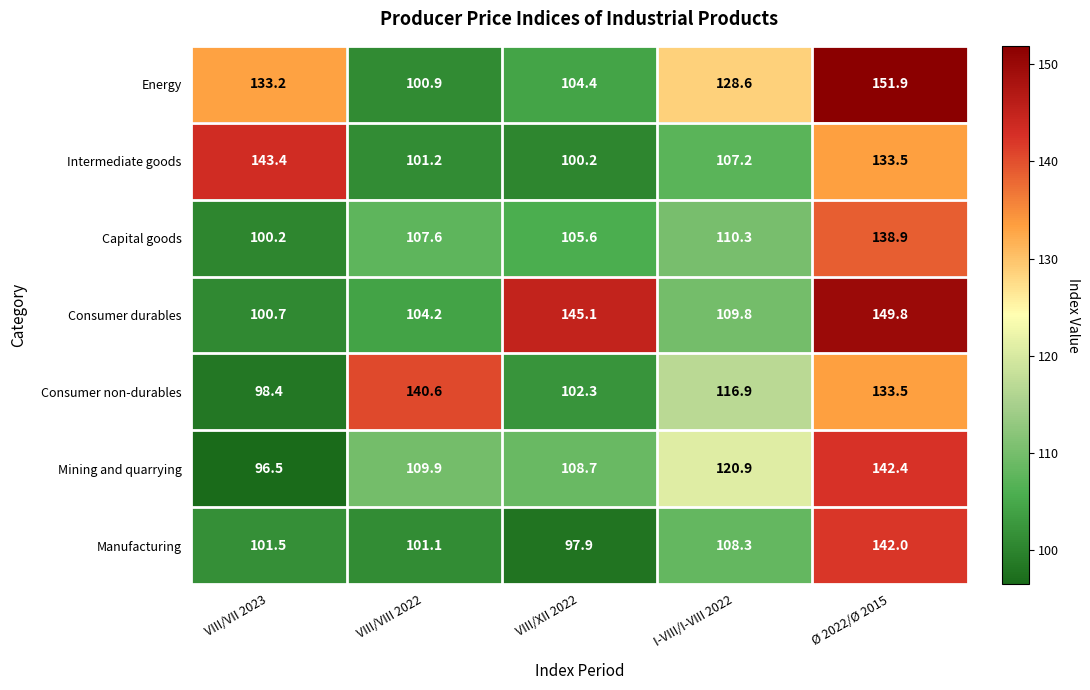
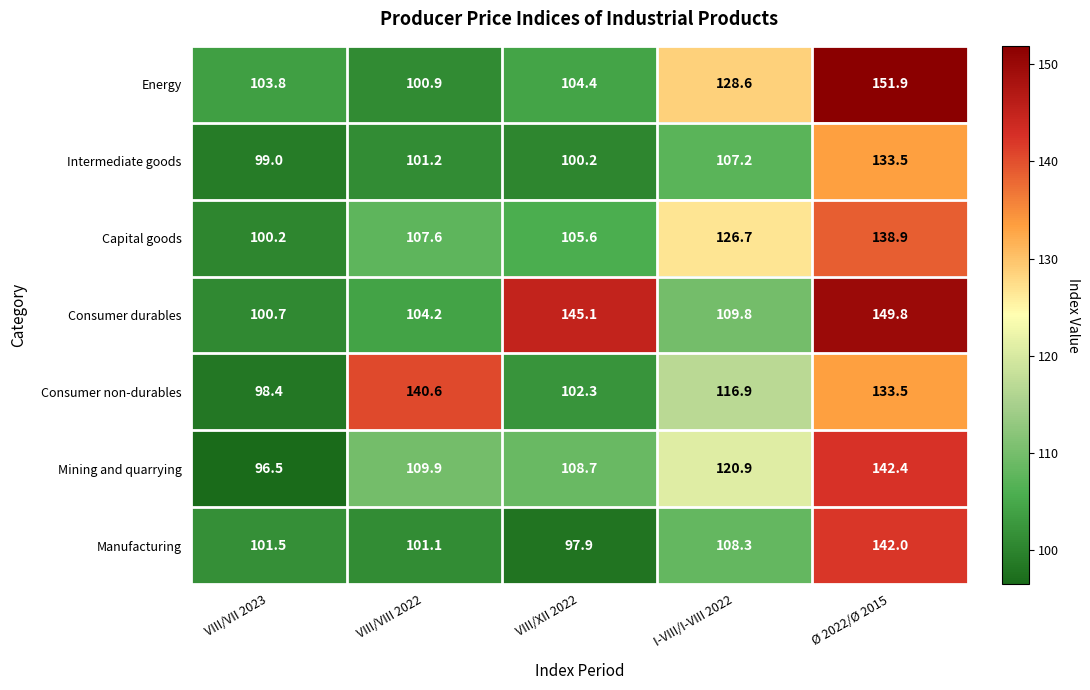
  {
    "Energy": {
-     "VIII/VII 2023": 133.2,
+     "VIII/VII 2023": 103.8,
      "VIII/VIII 2022": 100.9,
      "VIII/XII 2022": 104.4,
      "I-VIII/I-VIII 2022": 128.6,
      "Ø 2022/Ø 2015": 151.9
    },
    "Intermediate goods": {
-     "VIII/VII 2023": 143.4,
+     "VIII/VII 2023": 99.0,
      "VIII/VIII 2022": 101.2,
      "VIII/XII 2022": 100.2,
      "I-VIII/I-VIII 2022": 107.2,
      "Ø 2022/Ø 2015": 133.5
    },
    "Capital goods": {
      "VIII/VII 2023": 100.2,
      "VIII/VIII 2022": 107.6,
      "VIII/XII 2022": 105.6,
-     "I-VIII/I-VIII 2022": 110.3,
+     "I-VIII/I-VIII 2022": 126.7,
      "Ø 2022/Ø 2015": 138.9
    },
    "Consumer durables": {
      "VIII/VII 2023": 100.7,
      "VIII/VIII 2022": 104.2,
      "VIII/XII 2022": 145.1,
      "I-VIII/I-VIII 2022": 109.8,
      "Ø 2022/Ø 2015": 149.8
    },
    "Consumer non-durables": {
      "VIII/VII 2023": 98.4,
      "VIII/VIII 2022": 140.6,
      "VIII/XII 2022": 102.3,
      "I-VIII/I-VIII 2022": 116.9,
      "Ø 2022/Ø 2015": 133.5
    },
    "Mining and quarrying": {
      "VIII/VII 2023": 96.5,
      "VIII/VIII 2022": 109.9,
      "VIII/XII 2022": 108.7,
      "I-VIII/I-VIII 2022": 120.9,
      "Ø 2022/Ø 2015": 142.4
    },
    "Manufacturing": {
      "VIII/VII 2023": 101.5,
      "VIII/VIII 2022": 101.1,
      "VIII/XII 2022": 97.9,
      "I-VIII/I-VIII 2022": 108.3,
      "Ø 2022/Ø 2015": 142.0
    }
  }
